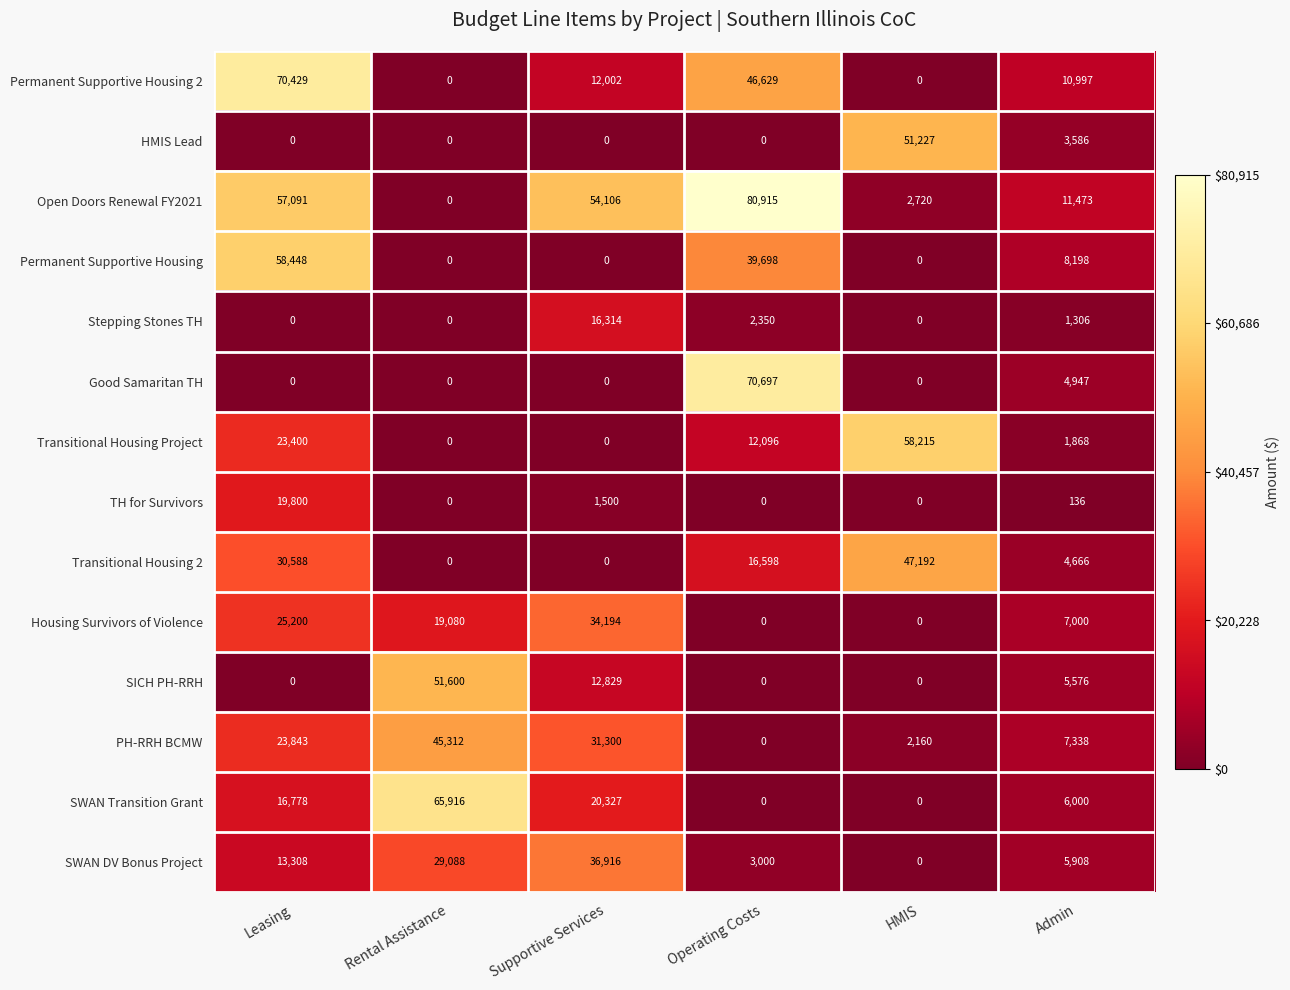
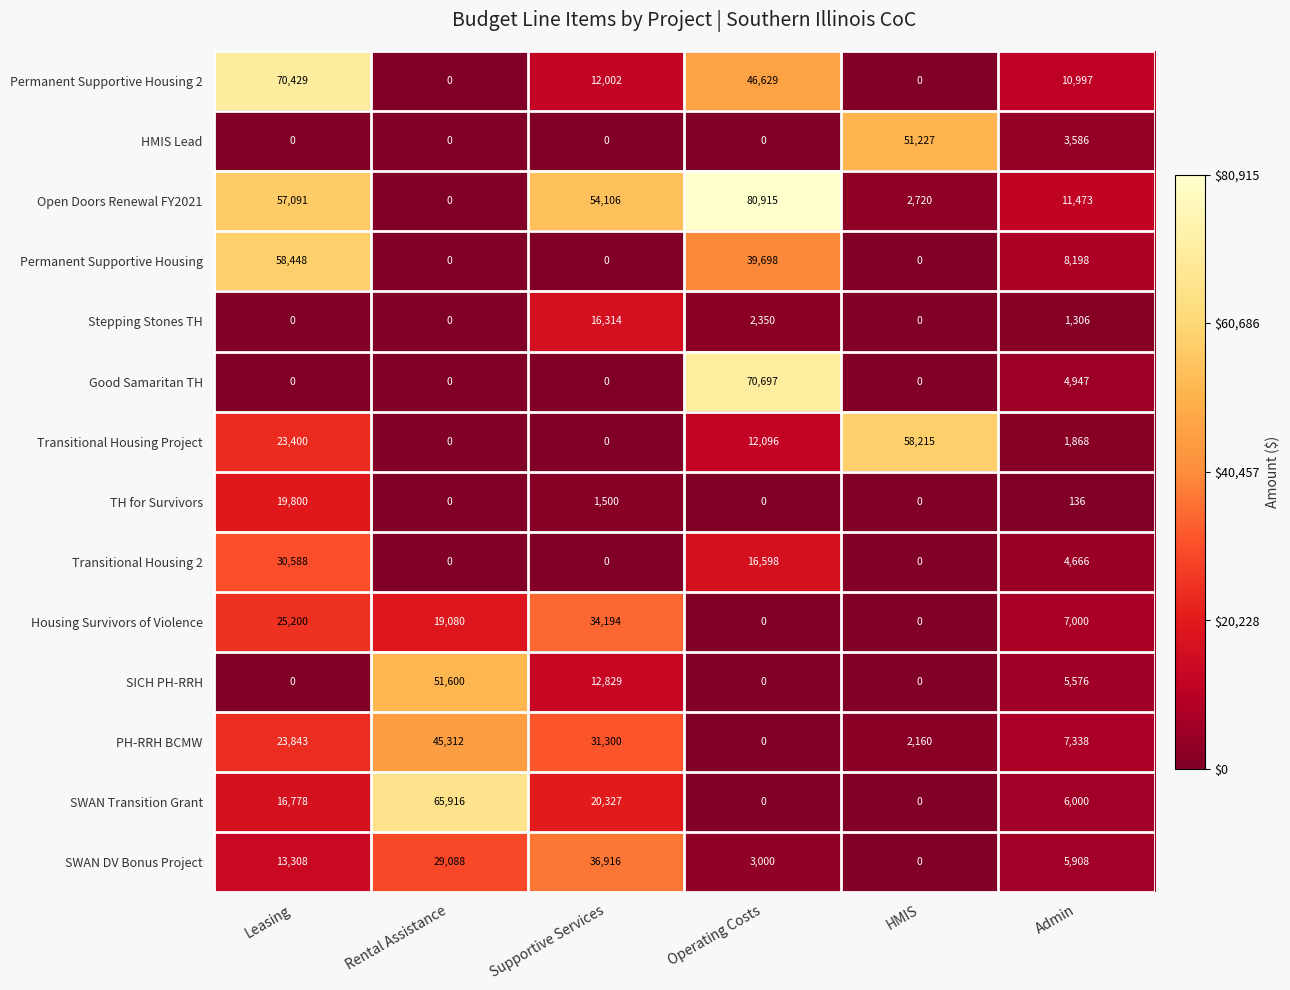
  {
    "Permanent Supportive Housing 2": {
      "Leasing": "70,429",
      "Rental Assistance": "0",
      "Supportive Services": "12,002",
      "Operating Costs": "46,629",
      "HMIS": "0",
      "Admin": "10,997"
    },
    "HMIS Lead": {
      "Leasing": "0",
      "Rental Assistance": "0",
      "Supportive Services": "0",
      "Operating Costs": "0",
      "HMIS": "51,227",
      "Admin": "3,586"
    },
    "Open Doors Renewal FY2021": {
      "Leasing": "57,091",
      "Rental Assistance": "0",
      "Supportive Services": "54,106",
      "Operating Costs": "80,915",
      "HMIS": "2,720",
      "Admin": "11,473"
    },
    "Permanent Supportive Housing": {
      "Leasing": "58,448",
      "Rental Assistance": "0",
      "Supportive Services": "0",
      "Operating Costs": "39,698",
      "HMIS": "0",
      "Admin": "8,198"
    },
    "Stepping Stones TH": {
      "Leasing": "0",
      "Rental Assistance": "0",
      "Supportive Services": "16,314",
      "Operating Costs": "2,350",
      "HMIS": "0",
      "Admin": "1,306"
    },
    "Good Samaritan TH": {
      "Leasing": "0",
      "Rental Assistance": "0",
      "Supportive Services": "0",
      "Operating Costs": "70,697",
      "HMIS": "0",
      "Admin": "4,947"
    },
    "Transitional Housing Project": {
      "Leasing": "23,400",
      "Rental Assistance": "0",
      "Supportive Services": "0",
      "Operating Costs": "12,096",
      "HMIS": "58,215",
      "Admin": "1,868"
    },
    "TH for Survivors": {
      "Leasing": "19,800",
      "Rental Assistance": "0",
      "Supportive Services": "1,500",
      "Operating Costs": "0",
      "HMIS": "0",
      "Admin": "136"
    },
    "Transitional Housing 2": {
      "Leasing": "30,588",
      "Rental Assistance": "0",
      "Supportive Services": "0",
      "Operating Costs": "16,598",
-     "HMIS": "47,192",
+     "HMIS": "0",
      "Admin": "4,666"
    },
    "Housing Survivors of Violence": {
      "Leasing": "25,200",
      "Rental Assistance": "19,080",
      "Supportive Services": "34,194",
      "Operating Costs": "0",
      "HMIS": "0",
      "Admin": "7,000"
    },
    "SICH PH-RRH": {
      "Leasing": "0",
      "Rental Assistance": "51,600",
      "Supportive Services": "12,829",
      "Operating Costs": "0",
      "HMIS": "0",
      "Admin": "5,576"
    },
    "PH-RRH BCMW": {
      "Leasing": "23,843",
      "Rental Assistance": "45,312",
      "Supportive Services": "31,300",
      "Operating Costs": "0",
      "HMIS": "2,160",
      "Admin": "7,338"
    },
    "SWAN Transition Grant": {
      "Leasing": "16,778",
      "Rental Assistance": "65,916",
      "Supportive Services": "20,327",
      "Operating Costs": "0",
      "HMIS": "0",
      "Admin": "6,000"
    },
    "SWAN DV Bonus Project": {
      "Leasing": "13,308",
      "Rental Assistance": "29,088",
      "Supportive Services": "36,916",
      "Operating Costs": "3,000",
      "HMIS": "0",
      "Admin": "5,908"
    }
  }
